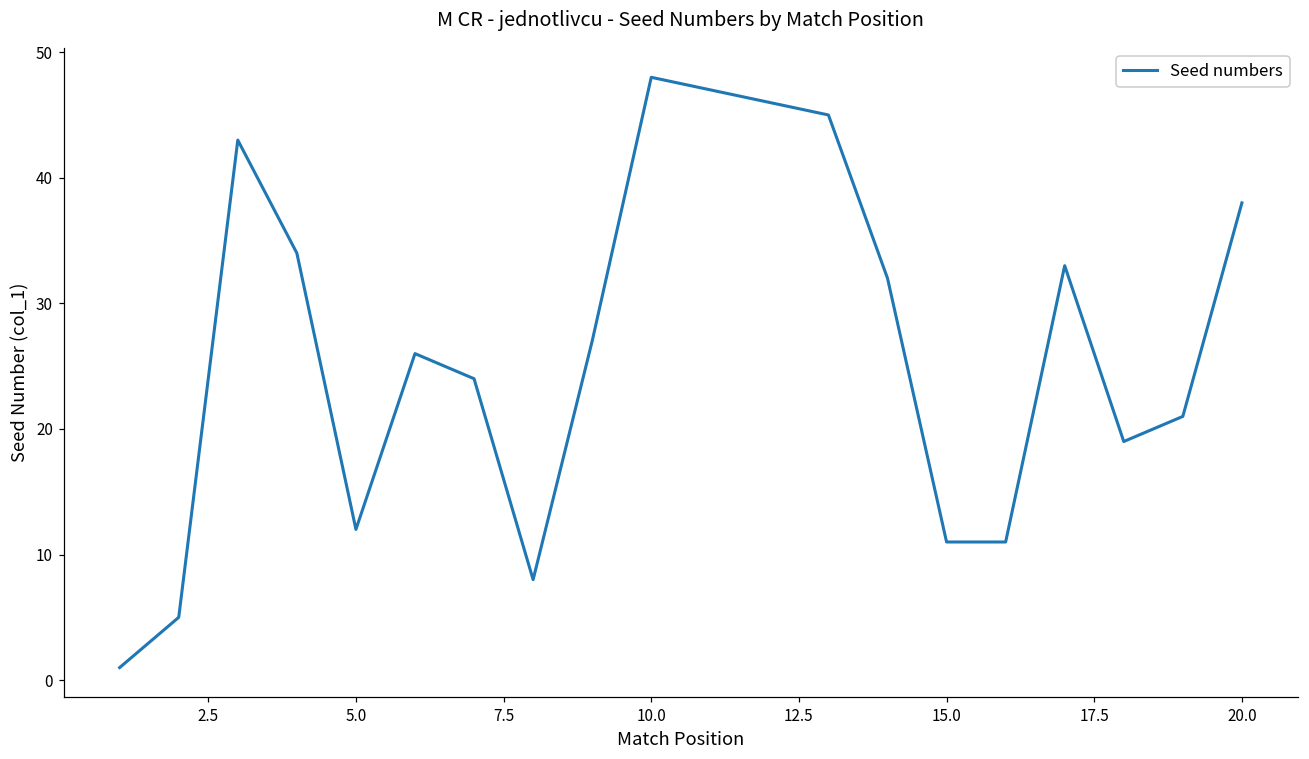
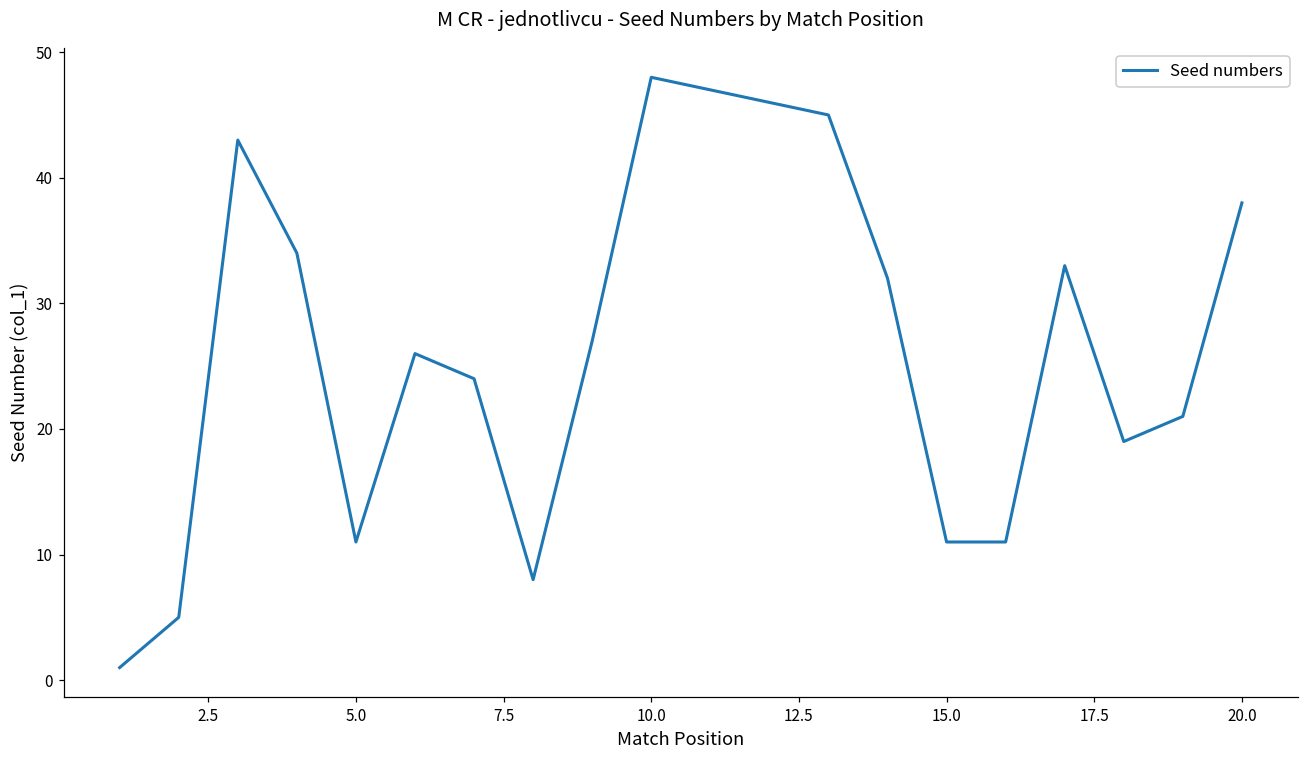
  {
-   "5.0": 12,
+   "5.0": 11,
    "10.0": 48,
    "15.0": 11,
    "20.0": 38
  }
